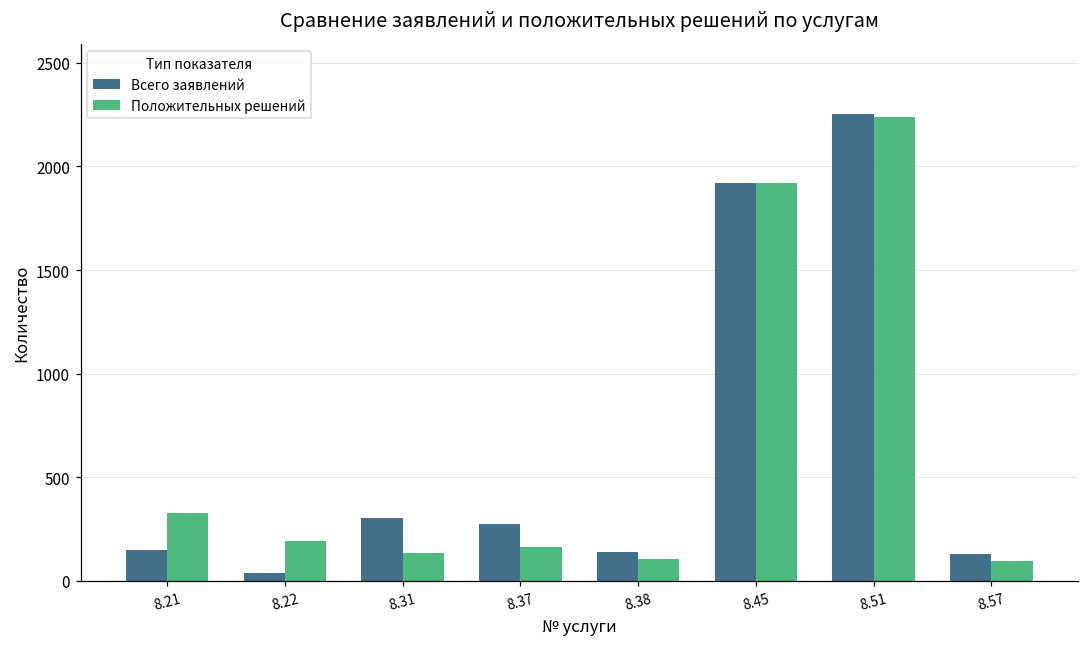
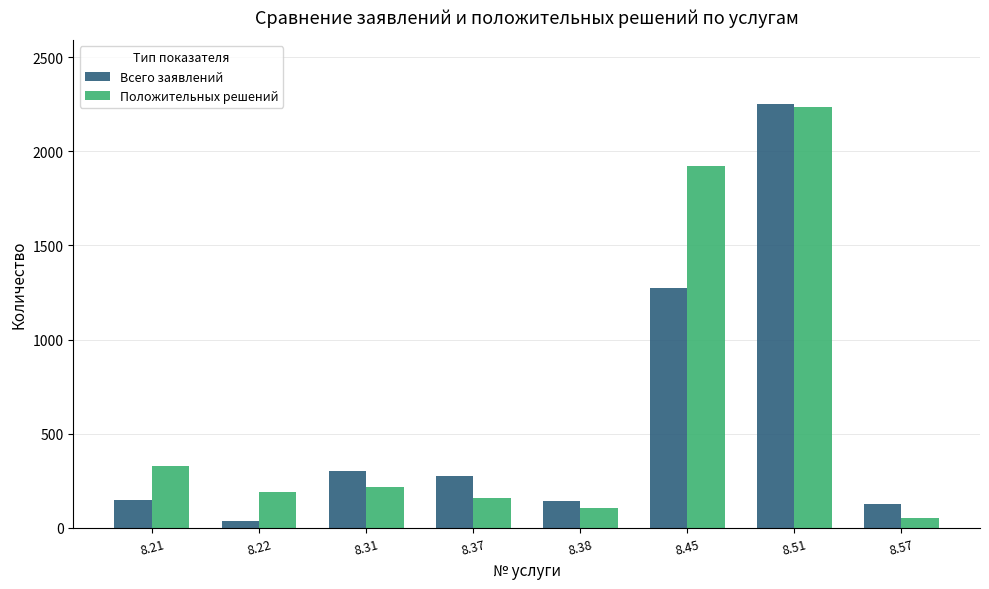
  {
    "Всего заявлений": {
      "8.21": 150,
      "8.22": 40,
      "8.31": 300,
      "8.37": 280,
      "8.38": 140,
-     "8.45": 1920,
+     "8.45": 1270,
      "8.51": 2250,
      "8.57": 130
    },
    "Положительных решений": {
      "8.21": 330,
      "8.22": 190,
-     "8.31": 140,
+     "8.31": 220,
      "8.37": 160,
      "8.38": 110,
      "8.45": 1920,
      "8.51": 2240,
-     "8.57": 100
+     "8.57": 50
    }
  }
